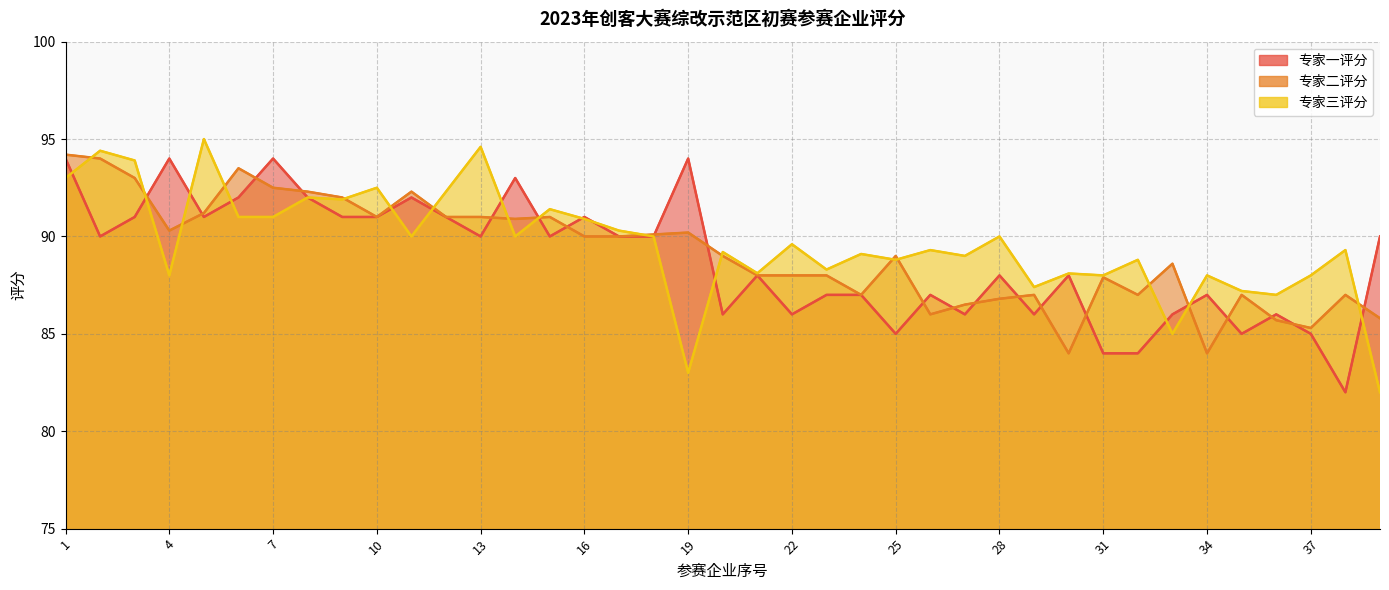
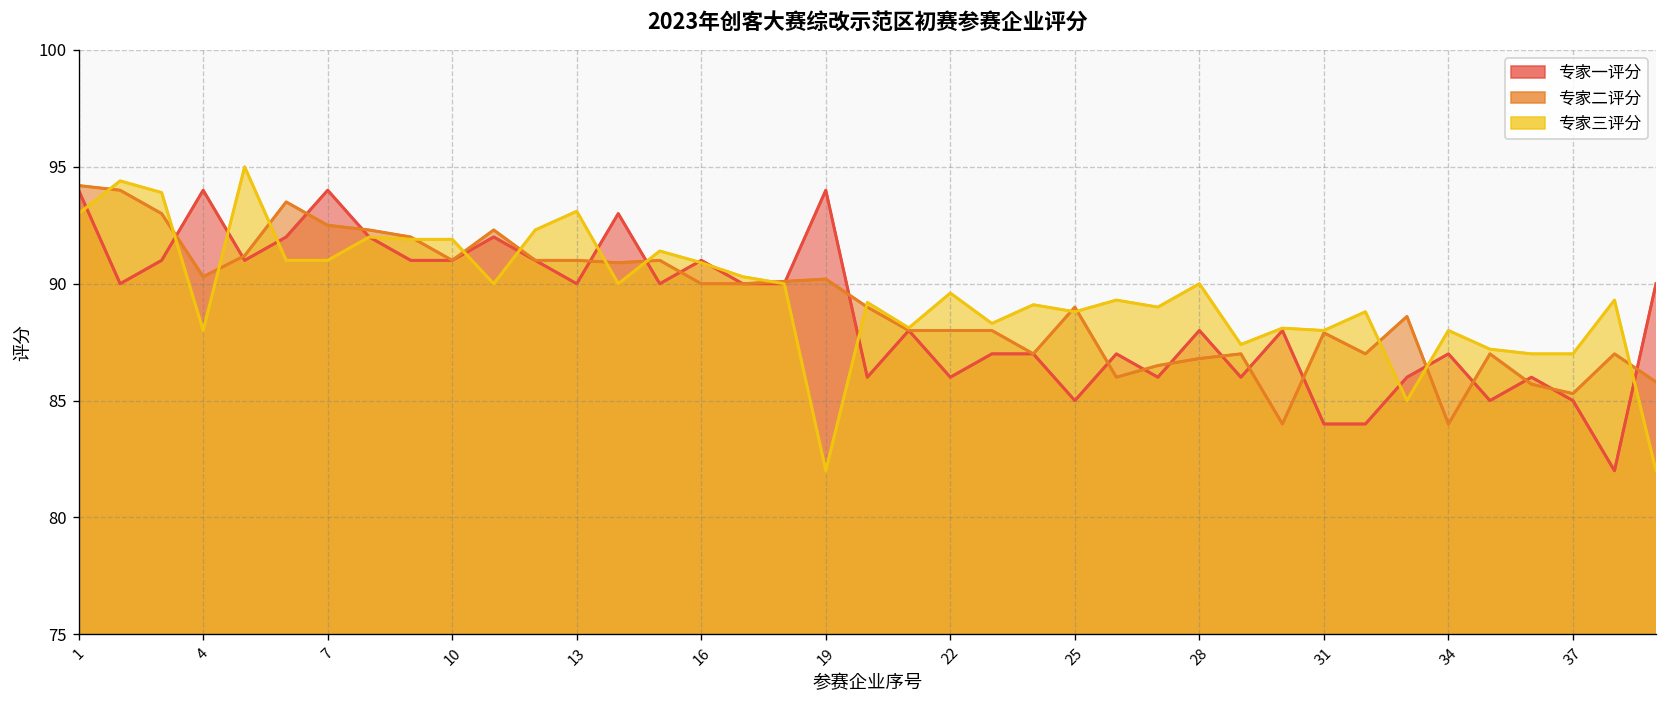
  {
    "专家三评分": {
      "1": 93.0,
      "4": 88.0,
      "7": 91.0,
-     "10": 92.5,
-     "13": 94.6,
-     "19": 83,
+     "10": 91.9,
+     "13": 93.1,
+     "19": 82,
      "22": 89.6,
      "25": 88.8,
      "28": 90.0,
      "34": 88.0,
-     "37": 88
+     "37": 87
    }
  }
